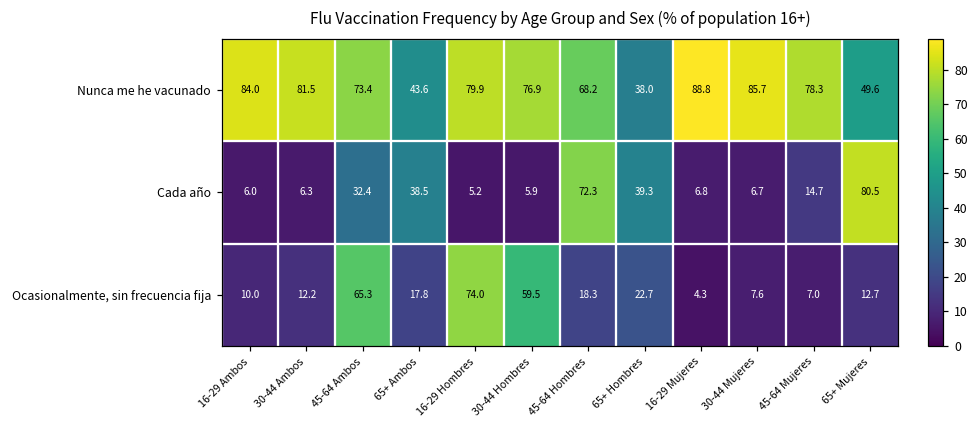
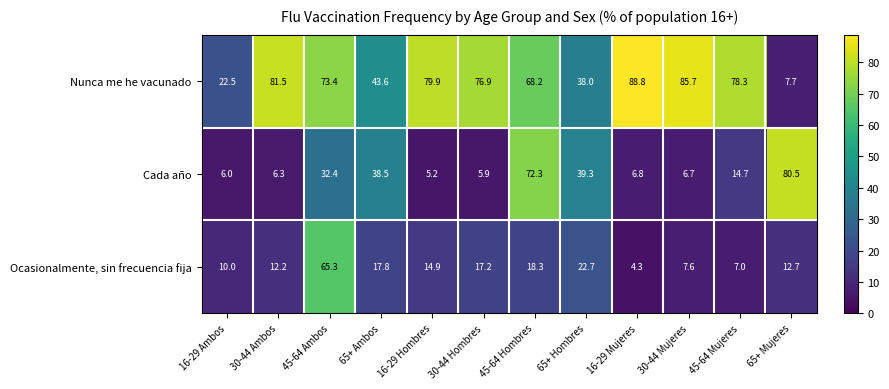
  {
    "Nunca me he vacunado": {
-     "16-29 Ambos": 84.0,
+     "16-29 Ambos": 22.5,
      "30-44 Ambos": 81.5,
      "45-64 Ambos": 73.4,
      "65+ Ambos": 43.6,
      "16-29 Hombres": 79.9,
      "30-44 Hombres": 76.9,
      "45-64 Hombres": 68.2,
      "65+ Hombres": 38.0,
      "16-29 Mujeres": 88.8,
      "30-44 Mujeres": 85.7,
      "45-64 Mujeres": 78.3,
-     "65+ Mujeres": 49.6
+     "65+ Mujeres": 7.7
    },
    "Cada año": {
      "16-29 Ambos": 6.0,
      "30-44 Ambos": 6.3,
      "45-64 Ambos": 32.4,
      "65+ Ambos": 38.5,
      "16-29 Hombres": 5.2,
      "30-44 Hombres": 5.9,
      "45-64 Hombres": 72.3,
      "65+ Hombres": 39.3,
      "16-29 Mujeres": 6.8,
      "30-44 Mujeres": 6.7,
      "45-64 Mujeres": 14.7,
      "65+ Mujeres": 80.5
    },
    "Ocasionalmente, sin frecuencia fija": {
      "16-29 Ambos": 10.0,
      "30-44 Ambos": 12.2,
      "45-64 Ambos": 65.3,
      "65+ Ambos": 17.8,
-     "16-29 Hombres": 74.0,
-     "30-44 Hombres": 59.5,
+     "16-29 Hombres": 14.9,
+     "30-44 Hombres": 17.2,
      "45-64 Hombres": 18.3,
      "65+ Hombres": 22.7,
      "16-29 Mujeres": 4.3,
      "30-44 Mujeres": 7.6,
      "45-64 Mujeres": 7.0,
      "65+ Mujeres": 12.7
    }
  }
